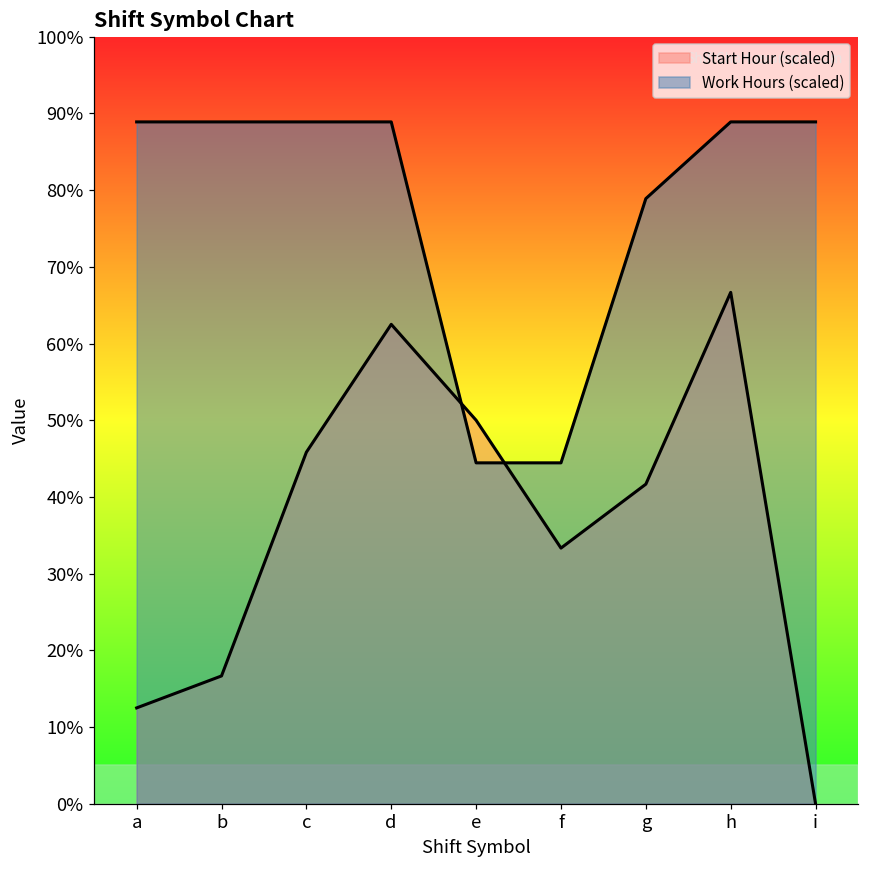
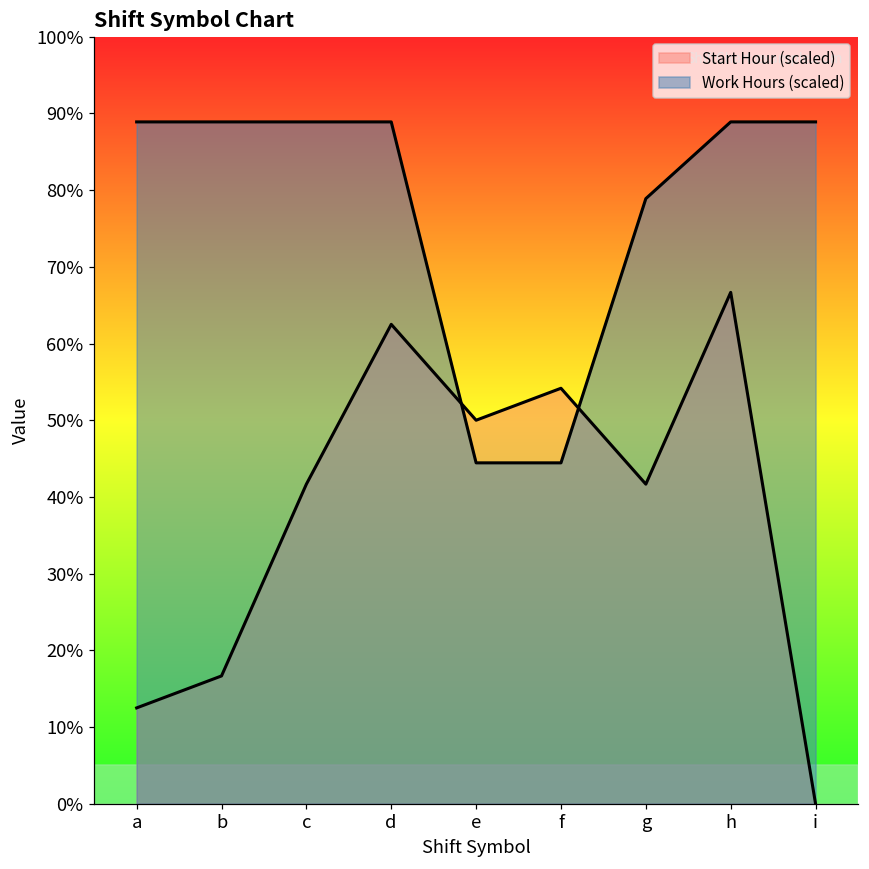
  {
    "Start Hour (scaled)": {
      "a": "13%",
      "b": "17%",
-     "c": "46%",
+     "c": "42%",
      "d": "63%",
      "e": "50%",
-     "f": "33%",
+     "f": "54%",
      "g": "42%",
      "h": "67%"
    },
    "Work Hours (scaled)": {
      "a": "89%",
      "b": "89%",
      "c": "89%",
      "d": "89%",
      "e": "44%",
      "f": "44%",
      "g": "79%",
      "h": "89%",
      "i": "89%"
    }
  }
